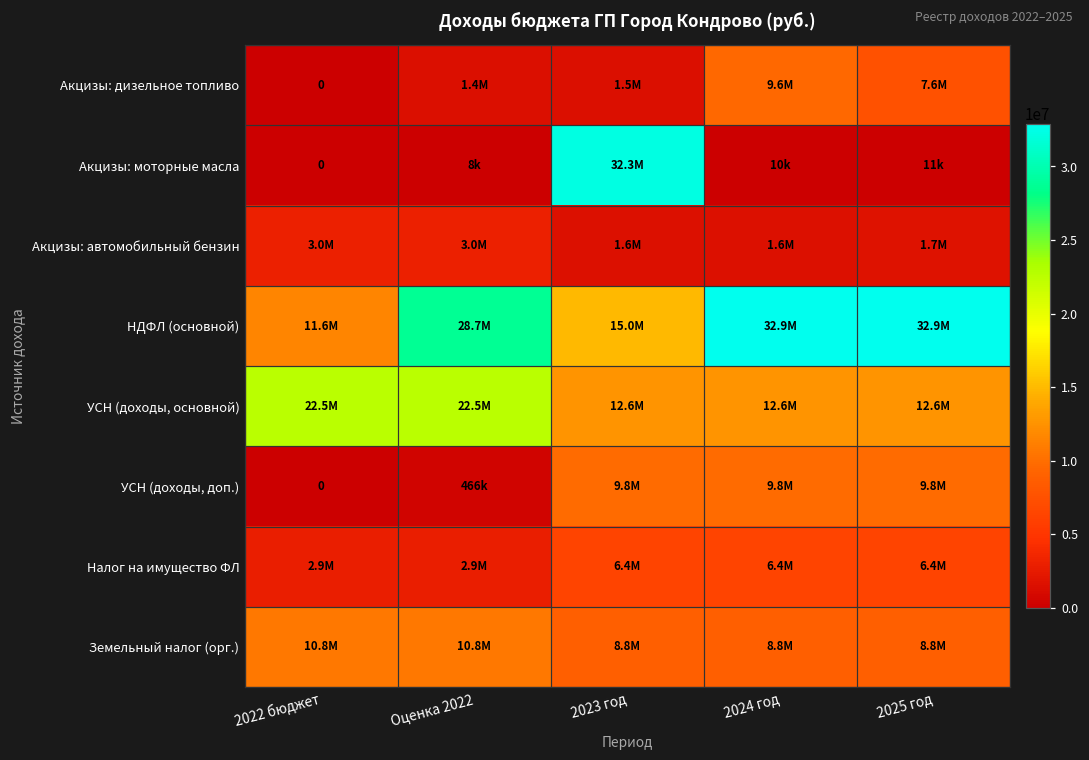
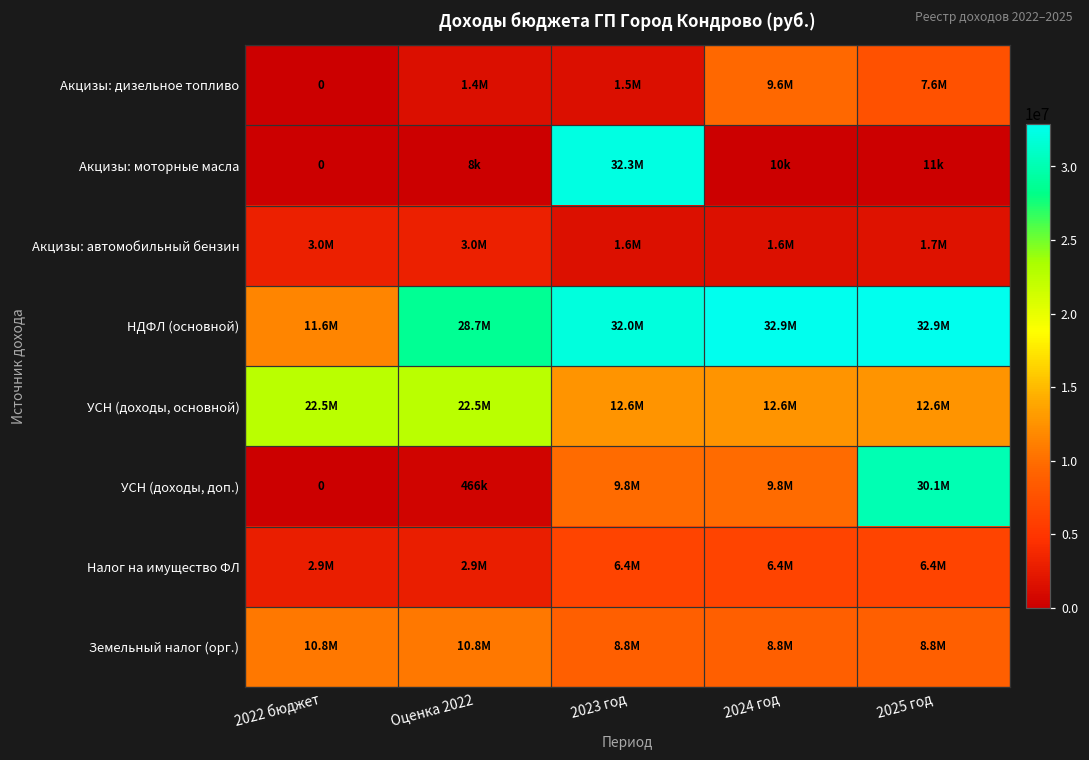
  {
    "Акцизы: дизельное топливо": {
      "2022 бюджет": "0",
      "Оценка 2022": "1.4M",
      "2023 год": "1.5M",
      "2024 год": "9.6M",
      "2025 год": "7.6M"
    },
    "Акцизы: моторные масла": {
      "2022 бюджет": "0",
      "Оценка 2022": "8k",
      "2023 год": "32.3M",
      "2024 год": "10k",
      "2025 год": "11k"
    },
    "Акцизы: автомобильный бензин": {
      "2022 бюджет": "3.0M",
      "Оценка 2022": "3.0M",
      "2023 год": "1.6M",
      "2024 год": "1.6M",
      "2025 год": "1.7M"
    },
    "НДФЛ (основной)": {
      "2022 бюджет": "11.6M",
      "Оценка 2022": "28.7M",
-     "2023 год": "15.0M",
+     "2023 год": "32.0M",
      "2024 год": "32.9M",
      "2025 год": "32.9M"
    },
    "УСН (доходы, основной)": {
      "2022 бюджет": "22.5M",
      "Оценка 2022": "22.5M",
      "2023 год": "12.6M",
      "2024 год": "12.6M",
      "2025 год": "12.6M"
    },
    "УСН (доходы, доп.)": {
      "2022 бюджет": "0",
      "Оценка 2022": "466k",
      "2023 год": "9.8M",
      "2024 год": "9.8M",
-     "2025 год": "9.8M"
+     "2025 год": "30.1M"
    },
    "Налог на имущество ФЛ": {
      "2022 бюджет": "2.9M",
      "Оценка 2022": "2.9M",
      "2023 год": "6.4M",
      "2024 год": "6.4M",
      "2025 год": "6.4M"
    },
    "Земельный налог (орг.)": {
      "2022 бюджет": "10.8M",
      "Оценка 2022": "10.8M",
      "2023 год": "8.8M",
      "2024 год": "8.8M",
      "2025 год": "8.8M"
    }
  }
